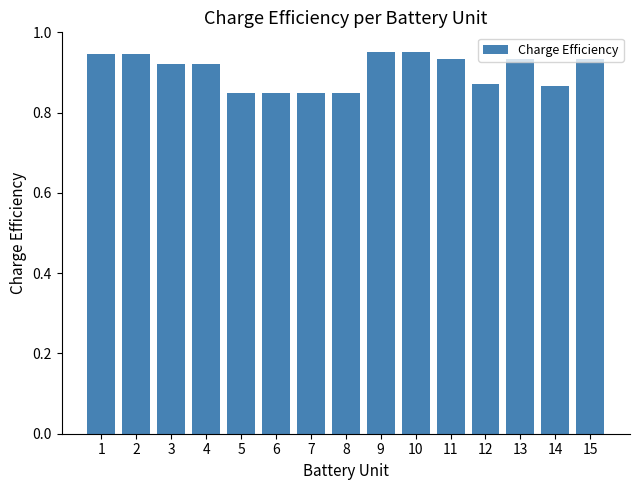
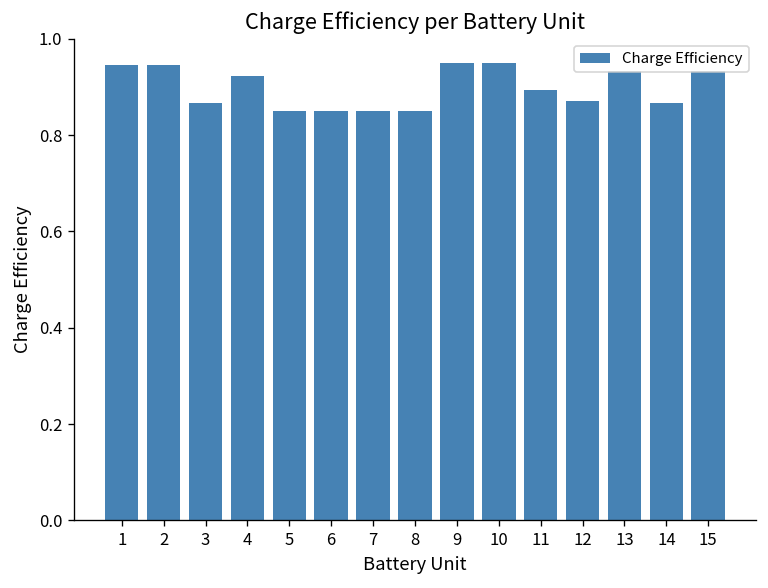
  {
    "1": 0.95,
    "2": 0.95,
-   "3": 0.92,
+   "3": 0.87,
    "4": 0.92,
    "5": 0.85,
    "6": 0.85,
    "7": 0.85,
    "8": 0.85,
    "9": 0.95,
    "10": 0.95,
-   "11": 0.93,
+   "11": 0.89,
    "12": 0.87,
    "14": 0.87
  }
